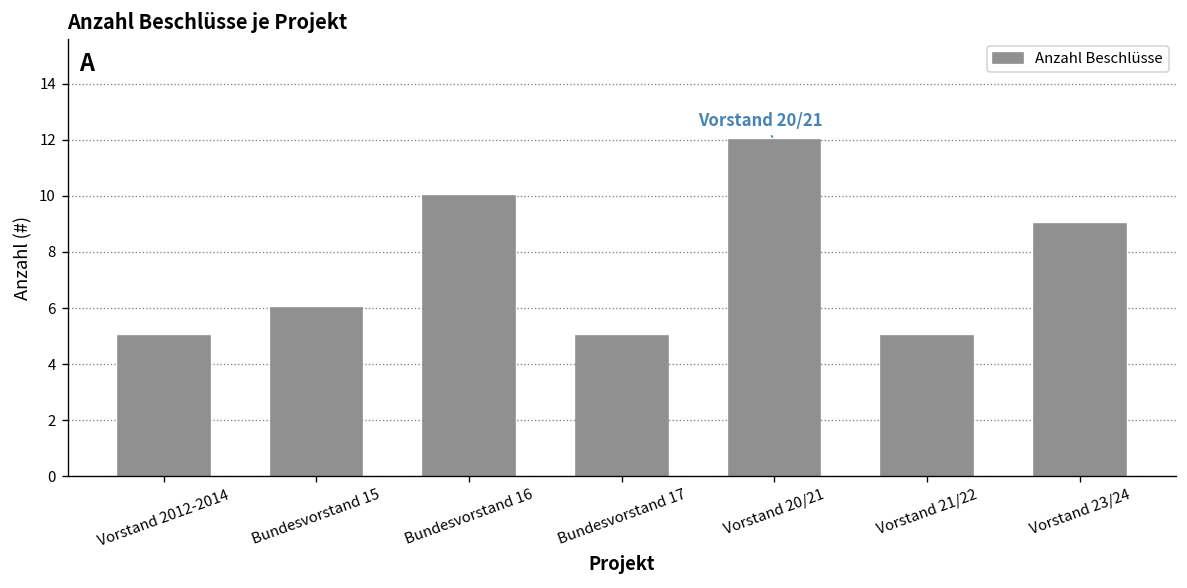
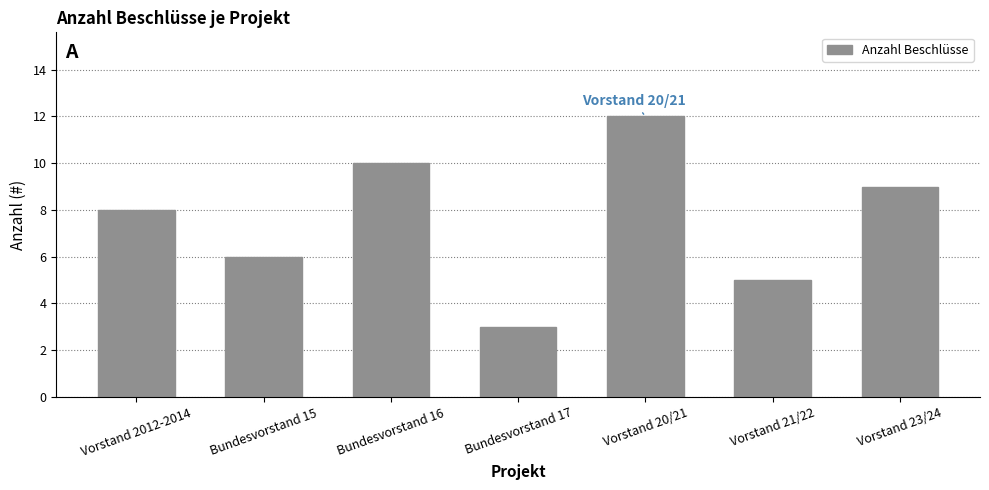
  {
-   "Vorstand 2012-2014": 5,
+   "Vorstand 2012-2014": 8,
    "Bundesvorstand 15": 6,
    "Bundesvorstand 16": 10,
-   "Bundesvorstand 17": 5,
+   "Bundesvorstand 17": 3,
    "Vorstand 21/22": 5,
    "Vorstand 23/24": 9
  }
